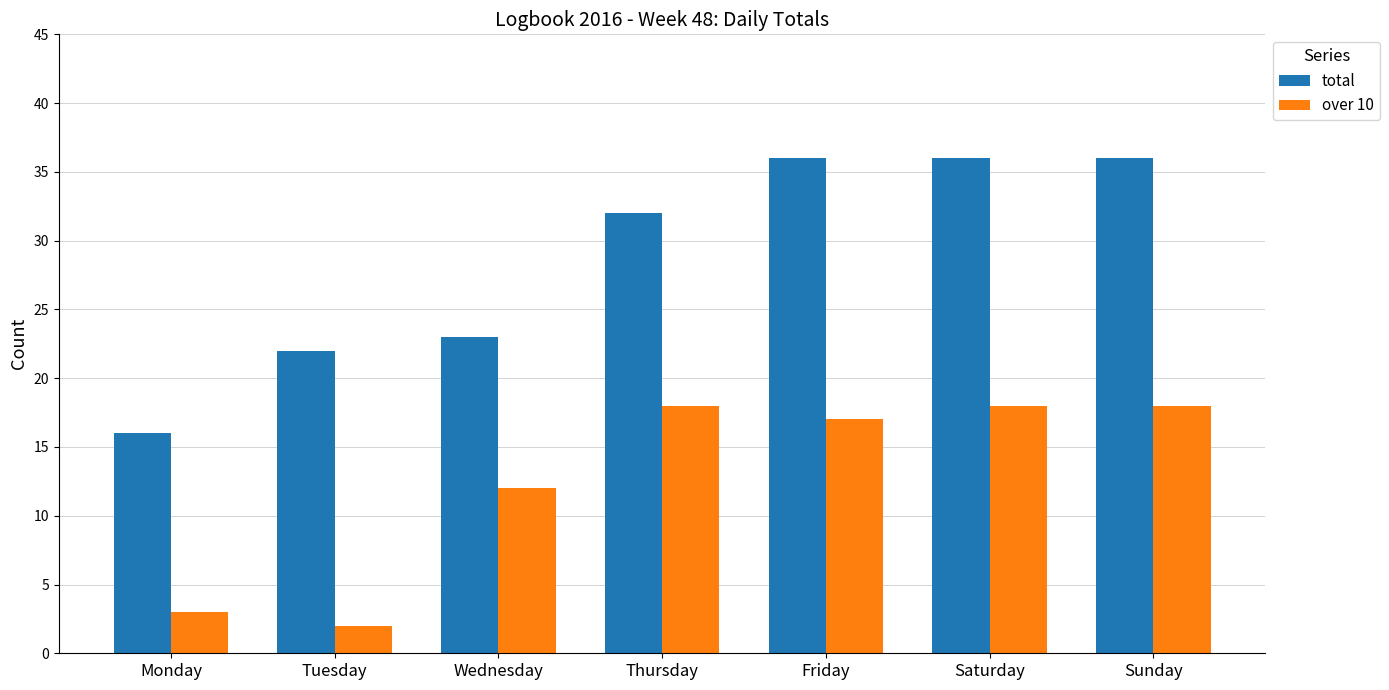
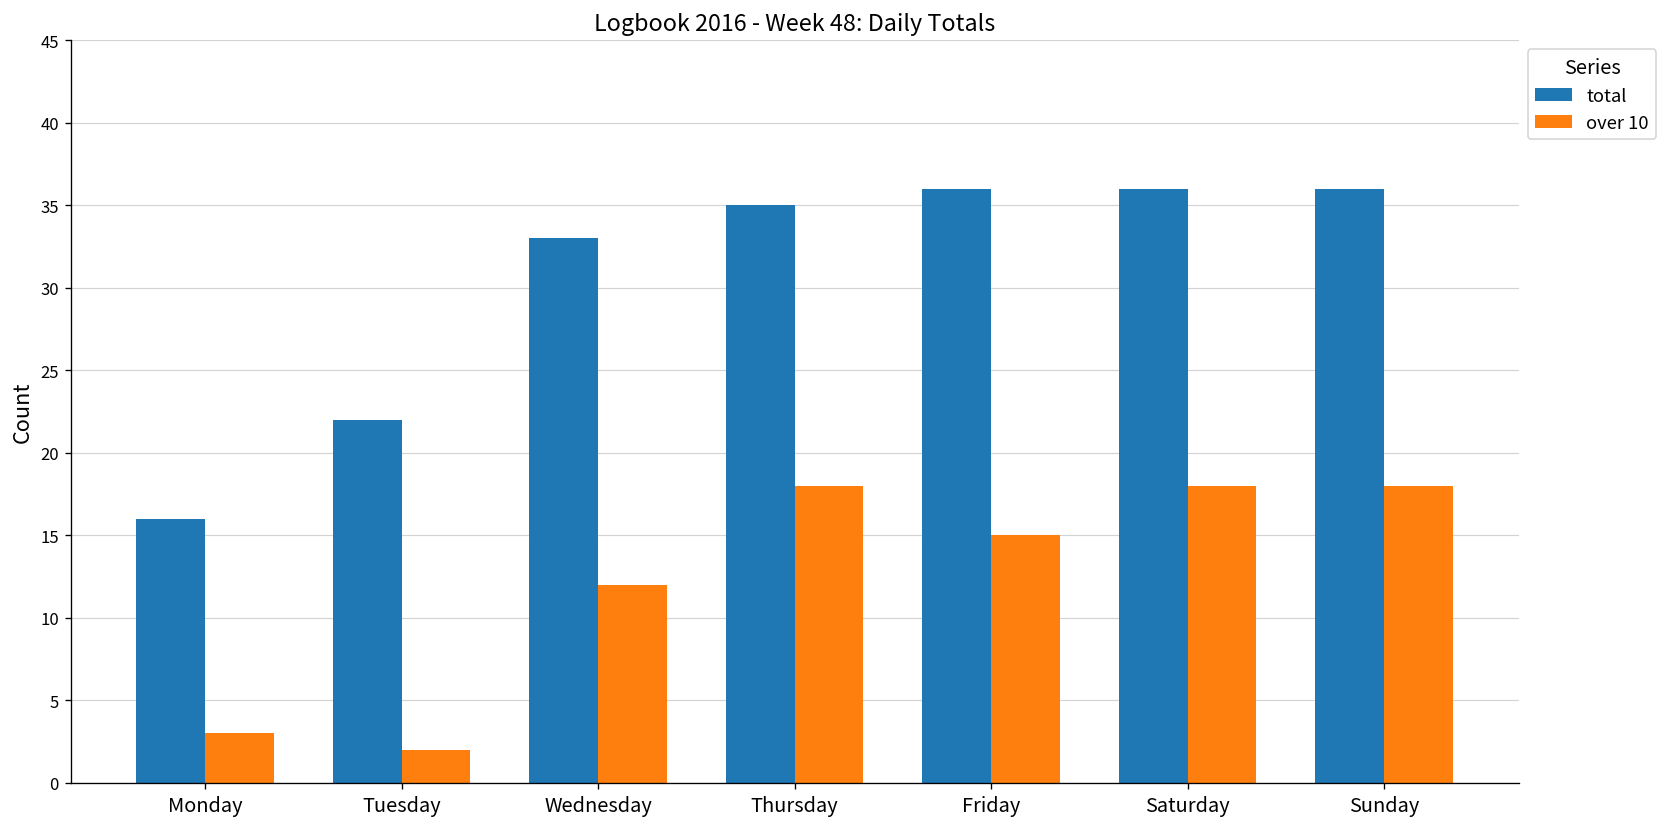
  {
    "total": {
      "Monday": 16,
      "Tuesday": 22,
-     "Wednesday": 23,
-     "Thursday": 32,
+     "Wednesday": 33,
+     "Thursday": 35,
      "Friday": 36,
      "Saturday": 36,
      "Sunday": 36
    },
    "over 10": {
      "Monday": 3,
      "Tuesday": 2,
      "Wednesday": 12,
      "Thursday": 18,
-     "Friday": 17,
+     "Friday": 15,
      "Saturday": 18,
      "Sunday": 18
    }
  }
